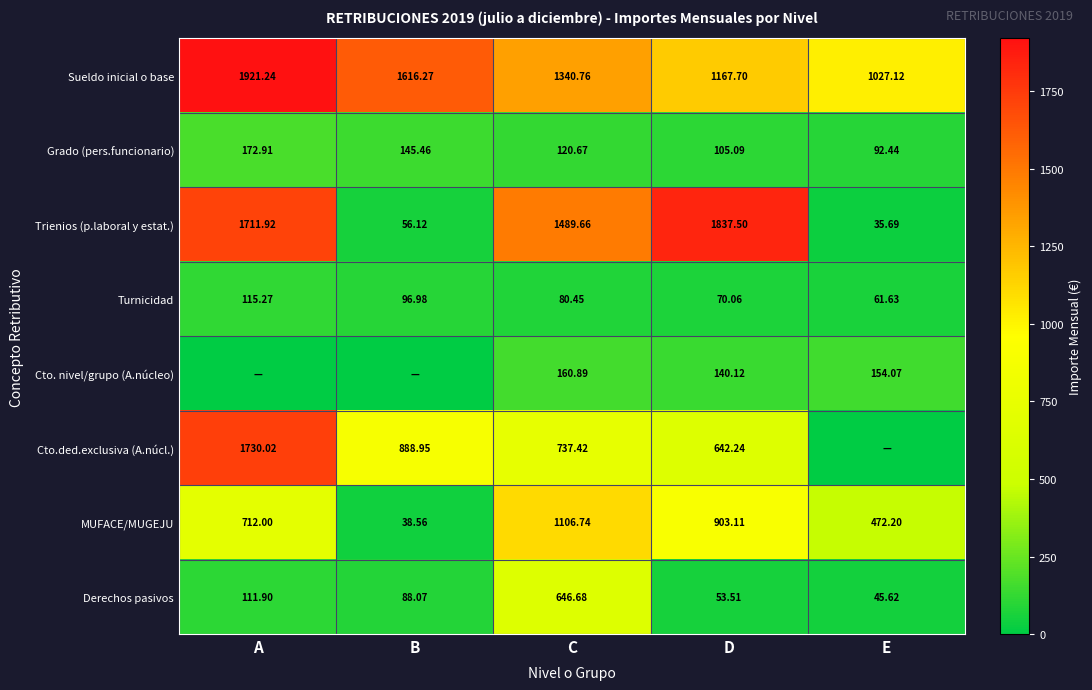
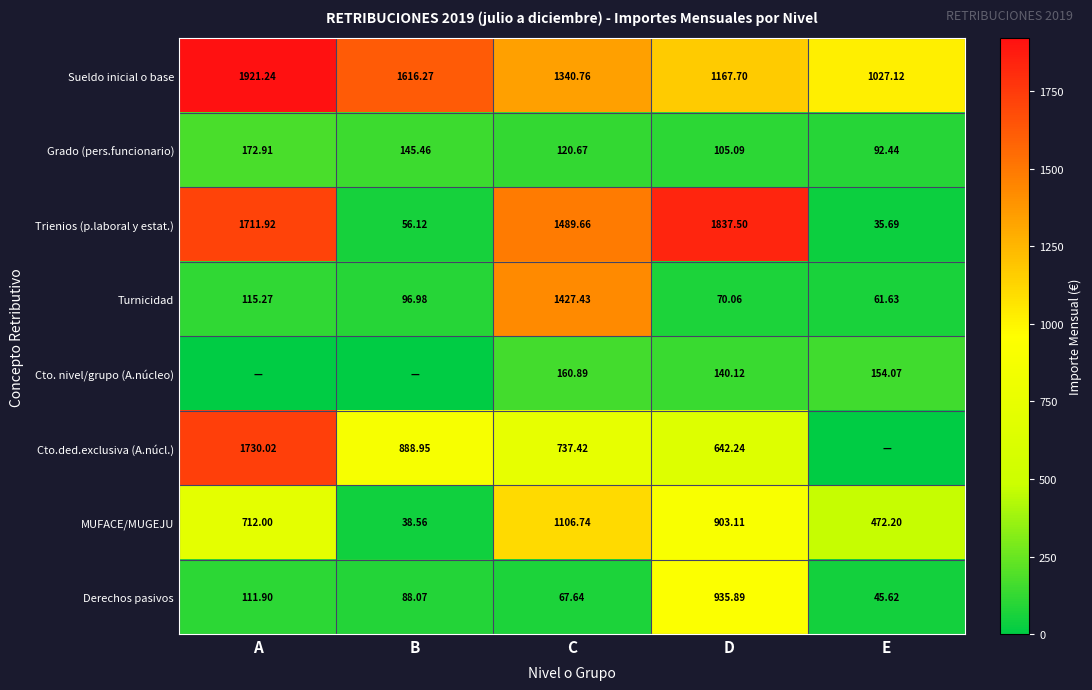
  {
    "Sueldo inicial o base": {
      "A": 1921.24,
      "B": 1616.27,
      "C": 1340.76,
      "D": 1167.70,
      "E": 1027.12
    },
    "Grado (pers.funcionario)": {
      "A": 172.91,
      "B": 145.46,
      "C": 120.67,
      "D": 105.09,
      "E": 92.44
    },
    "Trienios (p.laboral y estat.)": {
      "A": 1711.92,
      "B": 56.12,
      "C": 1489.66,
      "D": 1837.50,
      "E": 35.69
    },
    "Turnicidad": {
      "A": 115.27,
      "B": 96.98,
-     "C": 80.45,
+     "C": 1427.43,
      "D": 70.06,
      "E": 61.63
    },
    "Cto. nivel/grupo (A.núcleo)": {
      "C": 160.89,
      "D": 140.12,
      "E": 154.07
    },
    "Cto.ded.exclusiva (A.núcl.)": {
      "A": 1730.02,
      "B": 888.95,
      "C": 737.42,
      "D": 642.24
    },
    "MUFACE/MUGEJU": {
      "A": 712.00,
      "B": 38.56,
      "C": 1106.74,
      "D": 903.11,
      "E": 472.20
    },
    "Derechos pasivos": {
      "A": 111.90,
      "B": 88.07,
-     "C": 646.68,
-     "D": 53.51,
+     "C": 67.64,
+     "D": 935.89,
      "E": 45.62
    }
  }
